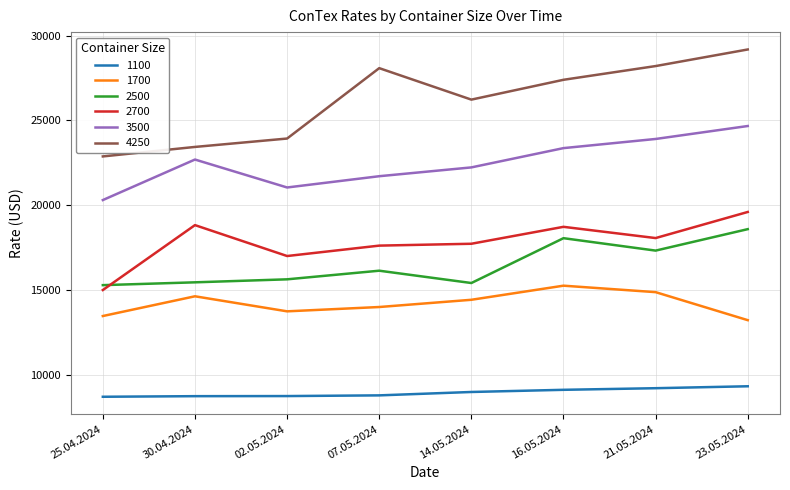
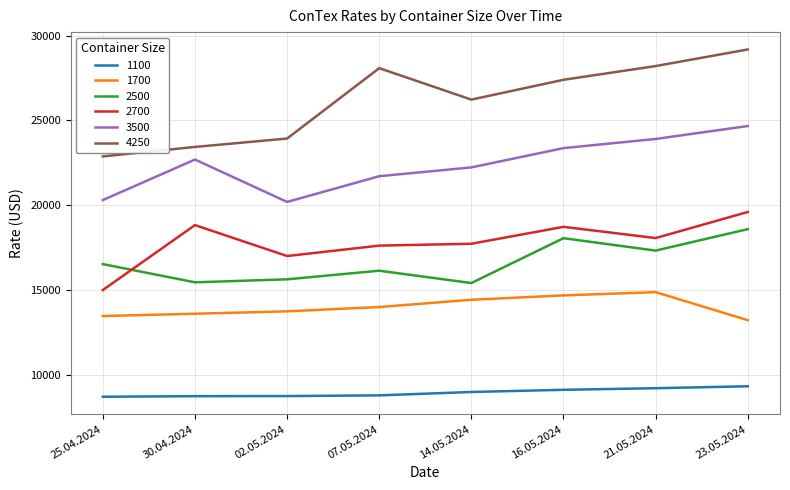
  {
    "1100": {
      "25.04.2024": 8700,
      "30.04.2024": 8700,
      "02.05.2024": 8700,
      "07.05.2024": 8800,
      "14.05.2024": 9000,
      "16.05.2024": 9100,
      "21.05.2024": 9200,
      "23.05.2024": 9300
    },
    "1700": {
      "25.04.2024": 13500,
-     "30.04.2024": 14600,
+     "30.04.2024": 13600,
      "02.05.2024": 13700,
      "07.05.2024": 14000,
      "14.05.2024": 14400,
-     "16.05.2024": 15300,
+     "16.05.2024": 14700,
      "21.05.2024": 14900,
      "23.05.2024": 13200
    },
    "2500": {
-     "25.04.2024": 15300,
+     "25.04.2024": 16500,
      "30.04.2024": 15400,
      "02.05.2024": 15600,
      "07.05.2024": 16100,
      "14.05.2024": 15400,
      "16.05.2024": 18100,
      "21.05.2024": 17300,
      "23.05.2024": 18600
    },
    "2700": {
      "25.04.2024": 15000,
      "30.04.2024": 18800,
      "02.05.2024": 17000,
      "07.05.2024": 17600,
      "14.05.2024": 17700,
      "16.05.2024": 18700,
      "21.05.2024": 18100,
      "23.05.2024": 19600
    },
    "3500": {
      "25.04.2024": 20300,
      "30.04.2024": 22700,
-     "02.05.2024": 21000,
+     "02.05.2024": 20200,
      "07.05.2024": 21700,
      "14.05.2024": 22200,
      "16.05.2024": 23400,
      "21.05.2024": 23900,
      "23.05.2024": 24700
    },
    "4250": {
      "25.04.2024": 22900,
      "30.04.2024": 23400,
      "02.05.2024": 23900,
      "07.05.2024": 28100,
      "14.05.2024": 26200,
      "16.05.2024": 27400,
      "21.05.2024": 28200,
      "23.05.2024": 29200
    }
  }
